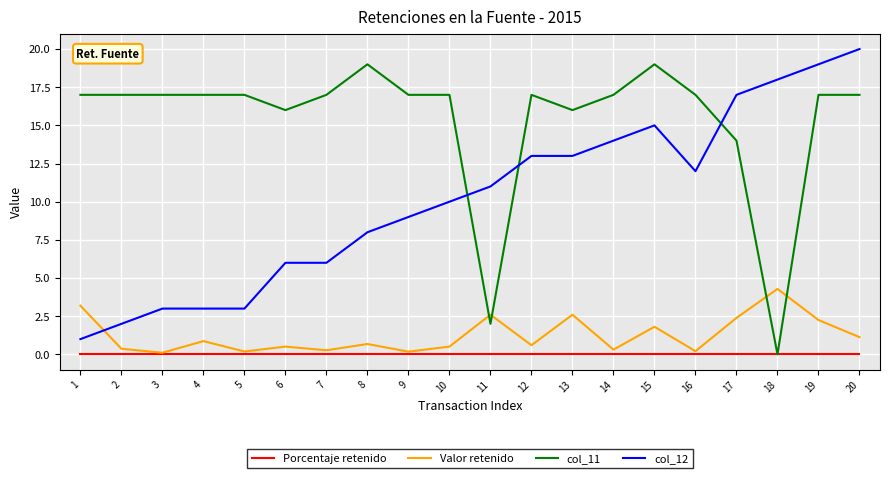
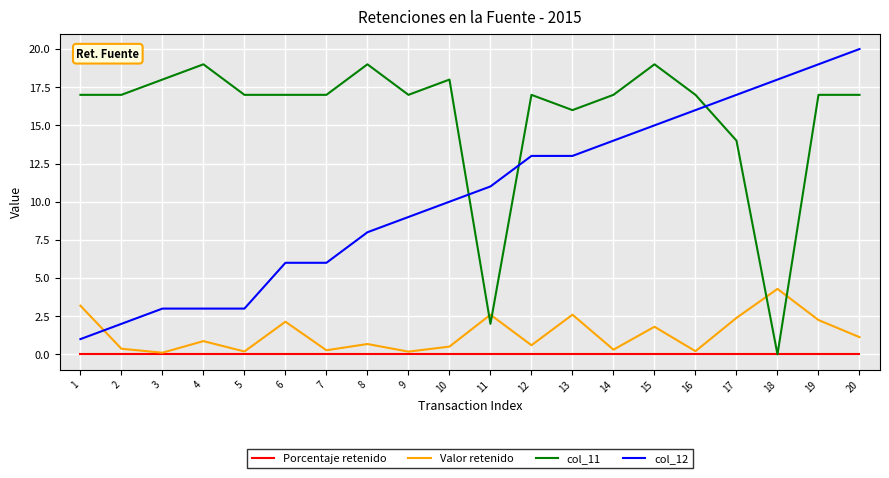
  {
    "Porcentaje retenido": {
      "1": 0.0,
      "2": 0.0,
      "4": 0.0,
      "5": 0.0,
      "6": 0.0,
      "7": 0.0,
      "8": 0.0,
      "9": 0.0,
      "10": 0.0,
      "11": 0.0,
      "12": 0.0,
      "13": 0.0,
      "14": 0.0,
      "15": 0.0,
      "16": 0.0,
      "17": 0.0,
      "19": 0.0,
      "20": 0.0
    },
    "Valor retenido": {
      "1": 3.2,
      "2": 0.4,
      "4": 0.9,
      "5": 0.2,
-     "6": 0.5,
+     "6": 2.1,
      "7": 0.3,
      "8": 0.7,
      "9": 0.2,
      "10": 0.5,
      "11": 2.6,
      "12": 0.6,
      "13": 2.6,
      "14": 0.3,
      "15": 1.8,
      "16": 0.2,
      "17": 2.4,
      "18": 4.3,
      "19": 2.3,
      "20": 1.1
    },
    "col_11": {
      "1": 17,
      "2": 17,
-     "3": 17,
-     "4": 17,
+     "3": 18,
+     "4": 19,
      "5": 17,
-     "6": 16,
+     "6": 17,
      "7": 17,
      "8": 19,
      "9": 17,
-     "10": 17,
+     "10": 18,
      "11": 2,
      "12": 17,
      "13": 16,
      "14": 17,
      "15": 19,
      "16": 17,
      "17": 14,
      "19": 17,
      "20": 17
    },
    "col_12": {
      "1": 1,
      "2": 2,
      "3": 3,
      "4": 3,
      "5": 3,
      "6": 6,
      "7": 6,
      "8": 8,
      "9": 9,
      "10": 10,
      "11": 11,
      "12": 13,
      "13": 13,
      "14": 14,
      "15": 15,
-     "16": 12,
+     "16": 16,
      "17": 17,
      "18": 18,
      "19": 19,
      "20": 20
    }
  }
